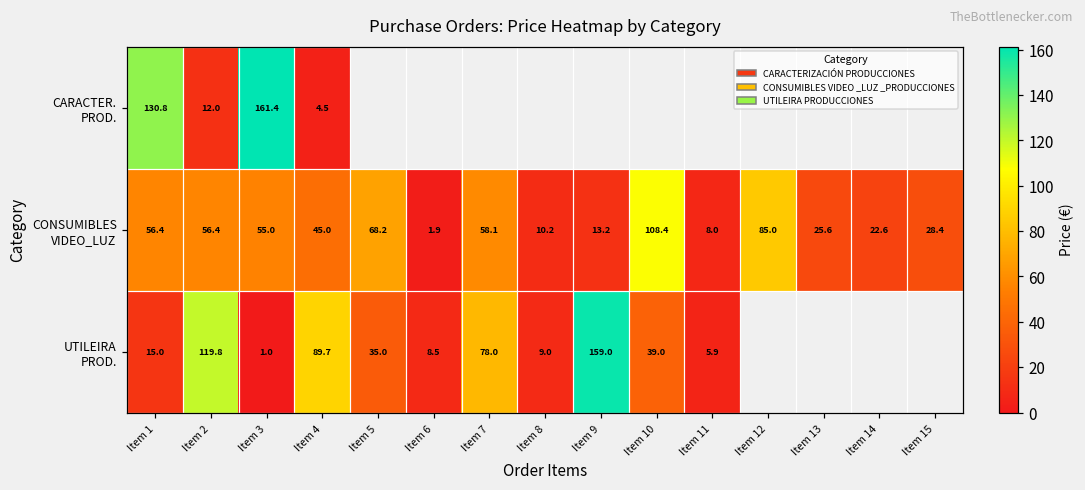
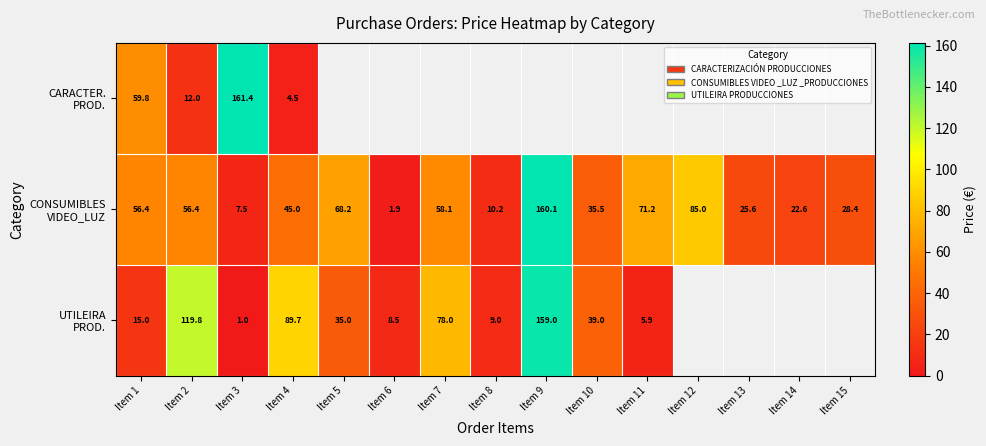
  {
    "CARACTER. PROD.": {
-     "Item 1": 130.8,
+     "Item 1": 59.8,
      "Item 2": 12.0,
      "Item 3": 161.4,
      "Item 4": 4.5
    },
    "CONSUMIBLES VIDEO_LUZ": {
      "Item 1": 56.4,
      "Item 2": 56.4,
-     "Item 3": 55.0,
+     "Item 3": 7.5,
      "Item 4": 45.0,
      "Item 5": 68.2,
      "Item 6": 1.9,
      "Item 7": 58.1,
      "Item 8": 10.2,
-     "Item 9": 13.2,
-     "Item 10": 108.4,
-     "Item 11": 8.0,
+     "Item 9": 160.1,
+     "Item 10": 35.5,
+     "Item 11": 71.2,
      "Item 12": 85.0,
      "Item 13": 25.6,
      "Item 14": 22.6,
      "Item 15": 28.4
    },
    "UTILEIRA PROD.": {
      "Item 1": 15.0,
      "Item 2": 119.8,
      "Item 3": 1.0,
      "Item 4": 89.7,
      "Item 5": 35.0,
      "Item 6": 8.5,
      "Item 7": 78.0,
      "Item 8": 9.0,
      "Item 9": 159.0,
      "Item 10": 39.0,
      "Item 11": 5.9
    }
  }
